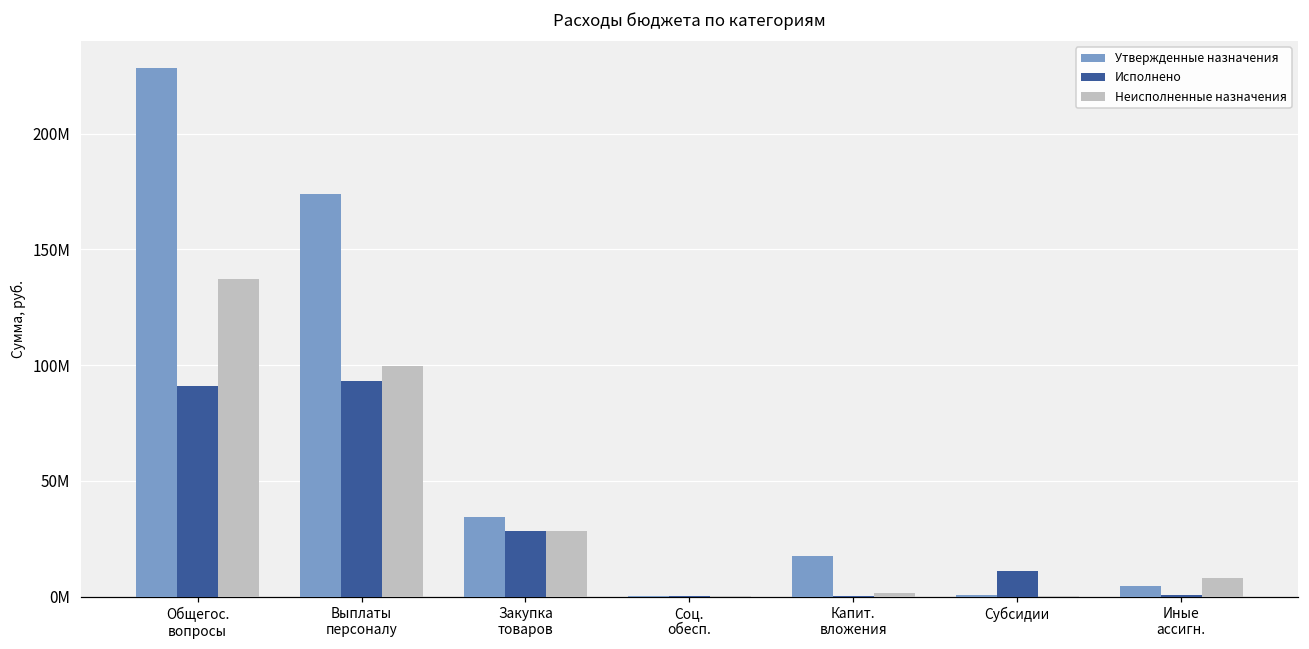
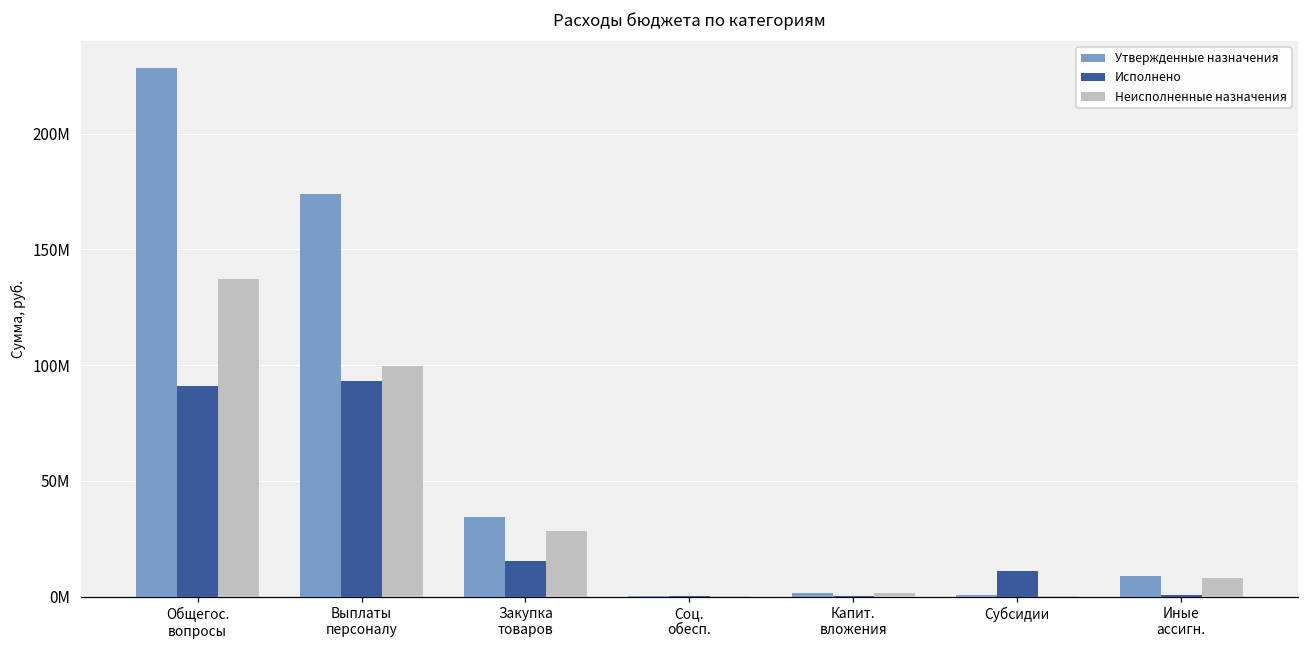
  {
    "Утвержденные назначения": {
      "Общегос. вопросы": 228000000,
      "Выплаты персоналу": 174000000,
      "Закупка товаров": 34000000,
-     "Капит. вложения": 17000000,
-     "Иные ассигн.": 5000000
+     "Капит. вложения": 1000000,
+     "Иные ассигн.": 9000000
    },
    "Исполнено": {
      "Общегос. вопросы": 91000000,
      "Выплаты персоналу": 93000000,
-     "Закупка товаров": 28000000,
+     "Закупка товаров": 16000000,
      "Субсидии": 11000000
    },
    "Неисполненные назначения": {
      "Общегос. вопросы": 137000000,
      "Выплаты персоналу": 100000000,
      "Закупка товаров": 28000000,
      "Капит. вложения": 1000000,
      "Иные ассигн.": 8000000
    }
  }
